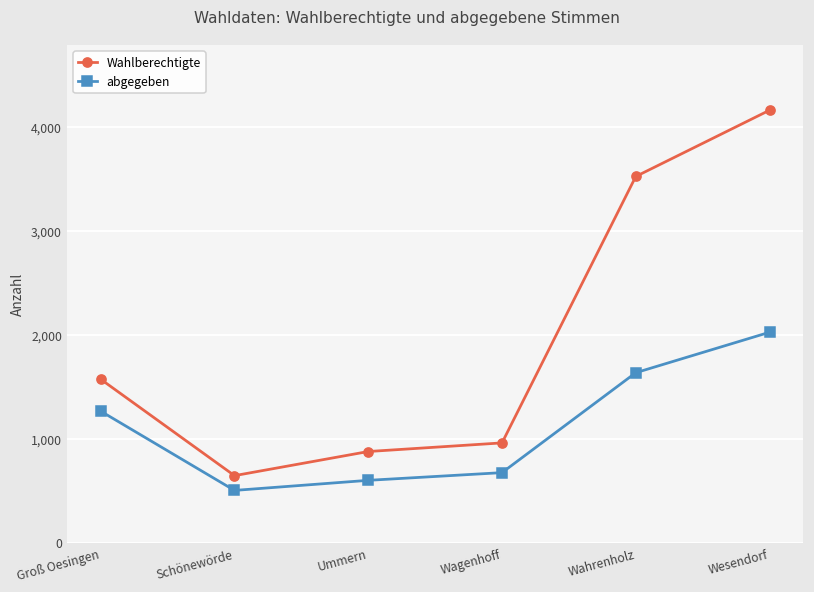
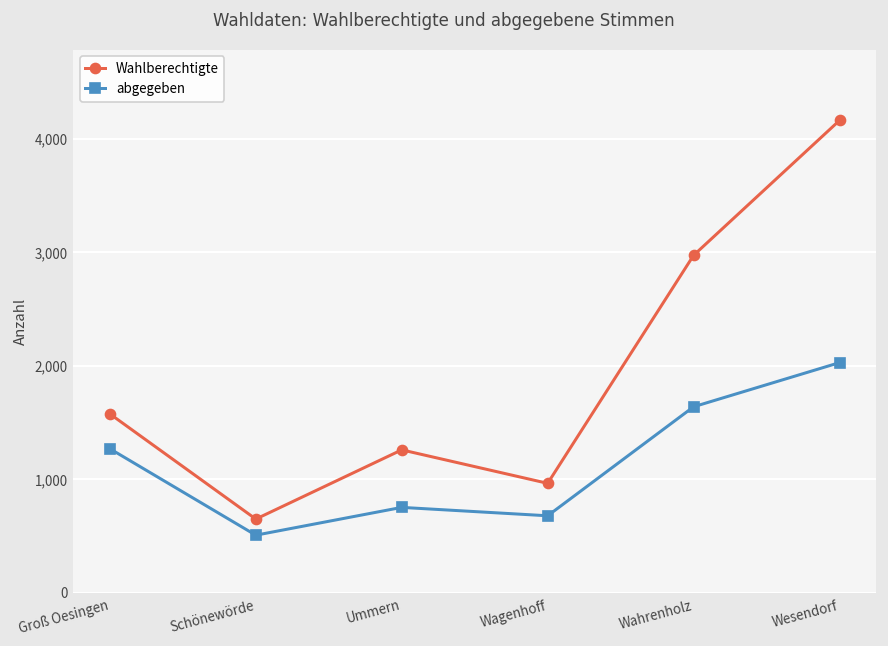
  {
    "Wahlberechtigte": {
      "Groß Oesingen": "1,600",
      "Schönewörde": "600",
-     "Ummern": "900",
+     "Ummern": "1,300",
      "Wagenhoff": "1,000",
-     "Wahrenholz": "3,500",
+     "Wahrenholz": "3,000",
      "Wesendorf": "4,200"
    },
    "abgegeben": {
      "Groß Oesingen": "1,300",
      "Schönewörde": "500",
-     "Ummern": "600",
+     "Ummern": "800",
      "Wagenhoff": "700",
      "Wahrenholz": "1,600",
      "Wesendorf": "2,000"
    }
  }
